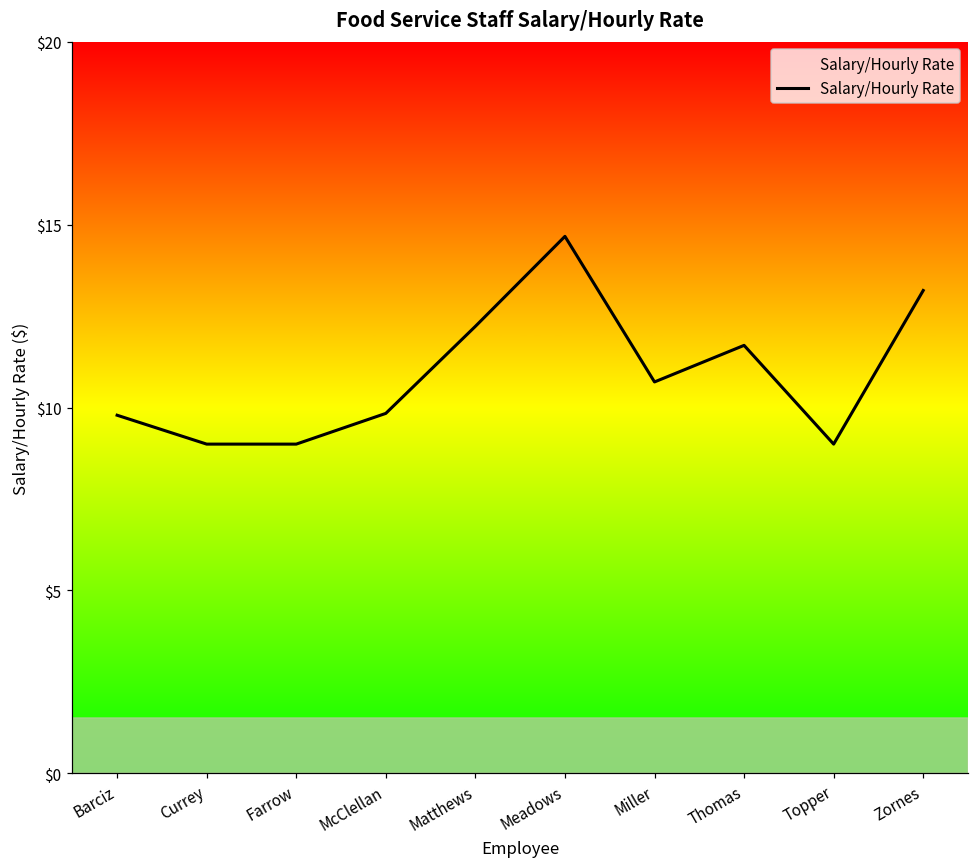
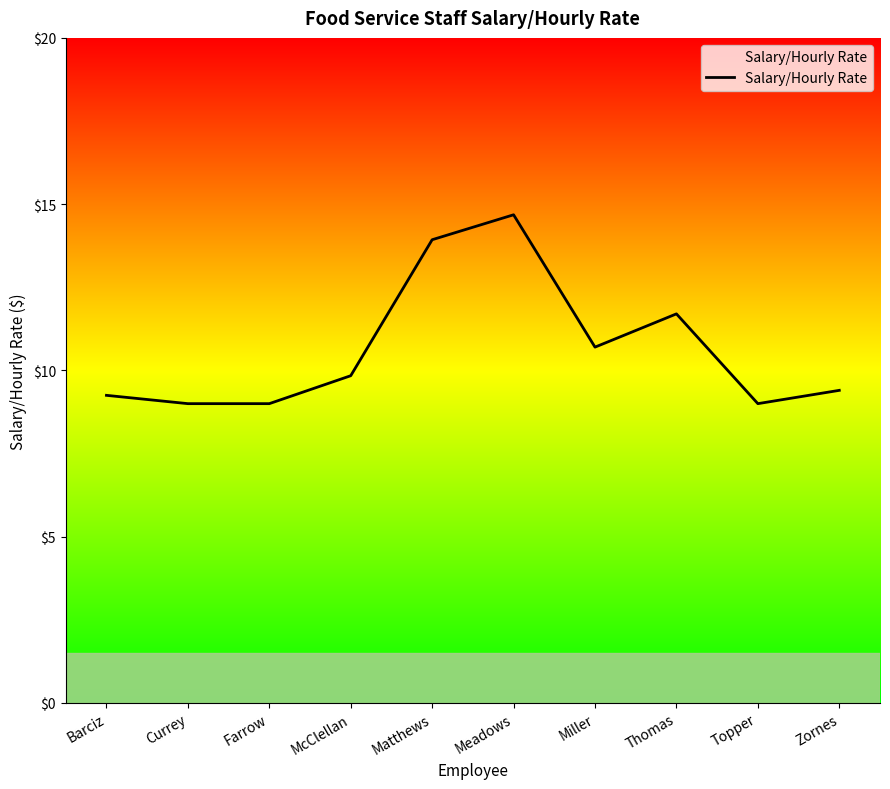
  {
-   "Barciz": "$9.8",
+   "Barciz": "$9.3",
    "Currey": "$9.0",
    "Farrow": "$9.0",
    "McClellan": "$9.8",
-   "Matthews": "$12.2",
+   "Matthews": "$13.9",
    "Meadows": "$14.7",
    "Miller": "$10.7",
    "Thomas": "$11.7",
    "Topper": "$9.0",
-   "Zornes": "$13.2"
+   "Zornes": "$9.4"
  }
